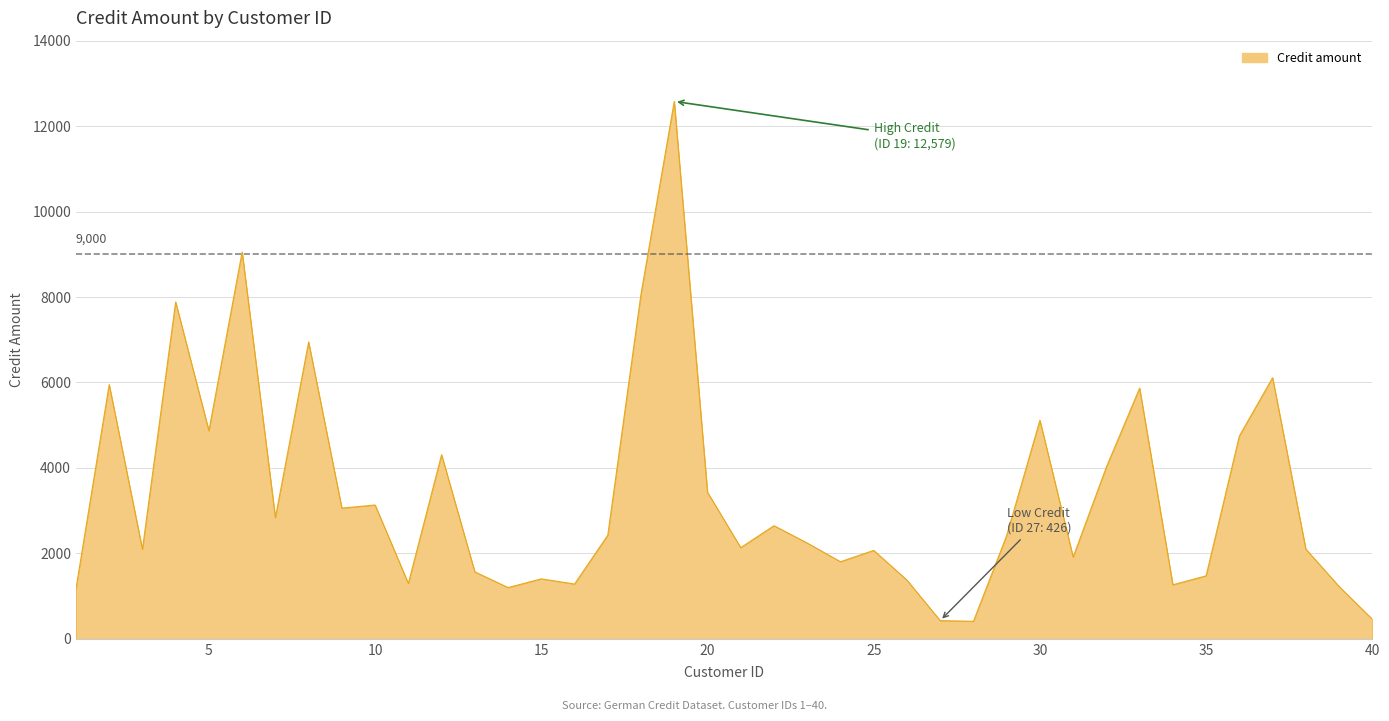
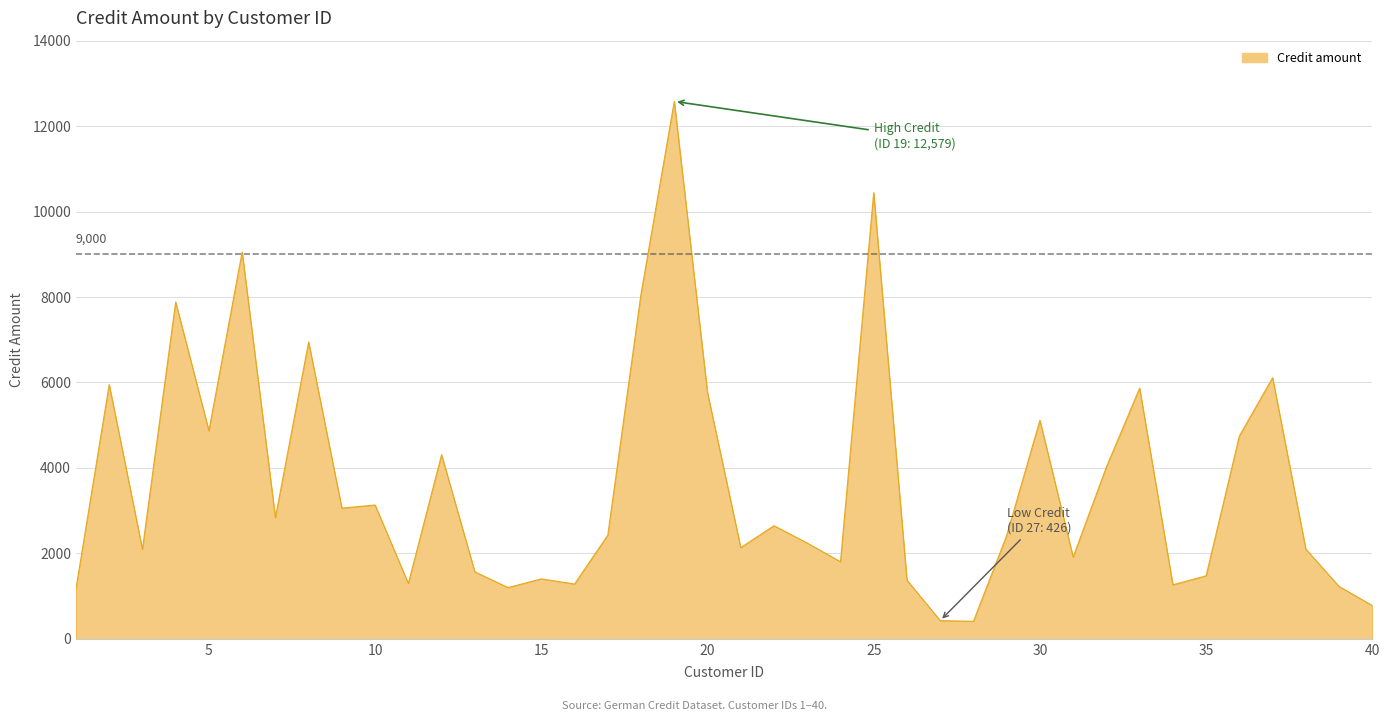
  {
    "5": 4900,
    "10": 3100,
    "15": 1400,
-   "20": 3400,
-   "25": 2100,
+   "20": 5800,
+   "25": 10400,
    "30": 5100,
    "35": 1500,
-   "40": 500
+   "40": 800
  }
